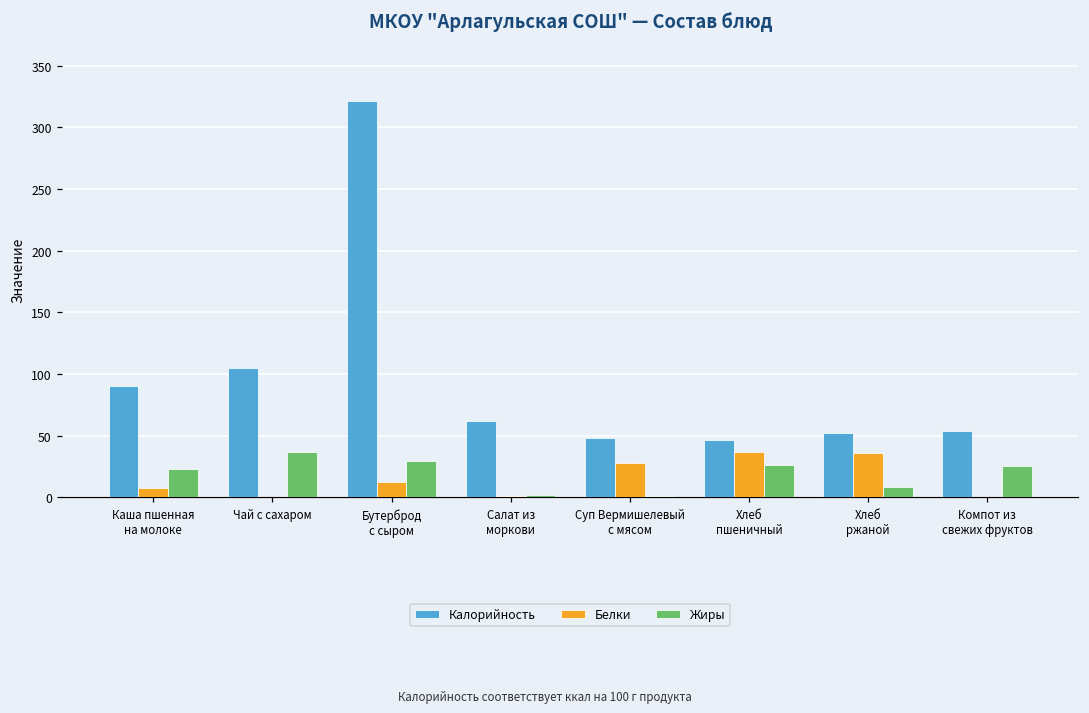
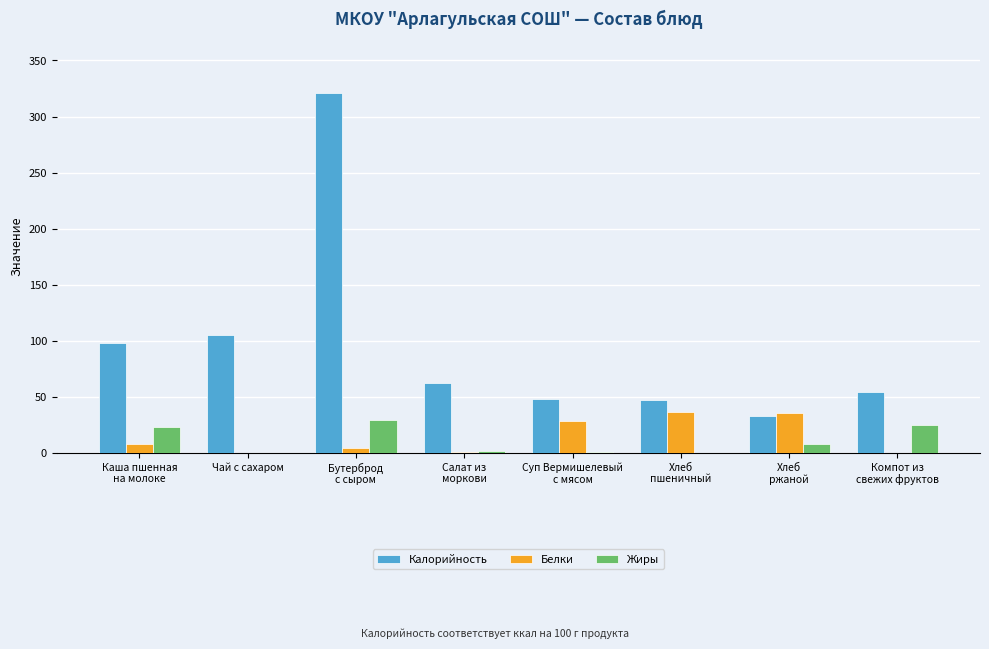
  {
    "Калорийность": {
-     "Каша пшенная на молоке": 90,
+     "Каша пшенная на молоке": 98,
      "Чай с сахаром": 105,
      "Бутерброд с сыром": 321,
      "Салат из моркови": 62,
      "Суп Вермишелевый с мясом": 48,
      "Хлеб пшеничный": 47,
-     "Хлеб ржаной": 52,
+     "Хлеб ржаной": 33,
      "Компот из свежих фруктов": 54
    },
    "Белки": {
      "Каша пшенная на молоке": 8,
-     "Бутерброд с сыром": 12,
+     "Бутерброд с сыром": 4,
      "Суп Вермишелевый с мясом": 28,
      "Хлеб пшеничный": 37,
      "Хлеб ржаной": 36
    },
    "Жиры": {
      "Каша пшенная на молоке": 23,
-     "Чай с сахаром": 36,
+     "Чай с сахаром": 0,
      "Бутерброд с сыром": 29,
-     "Хлеб пшеничный": 26,
+     "Хлеб пшеничный": 0,
      "Хлеб ржаной": 8,
      "Компот из свежих фруктов": 25
    }
  }
